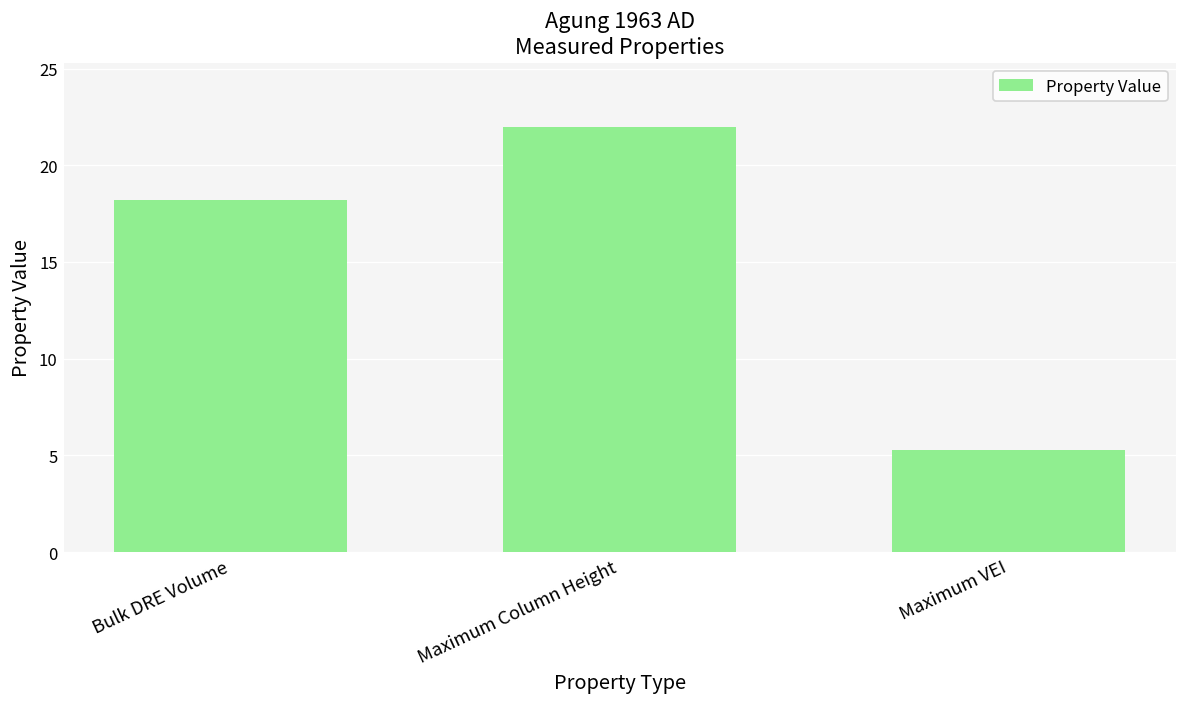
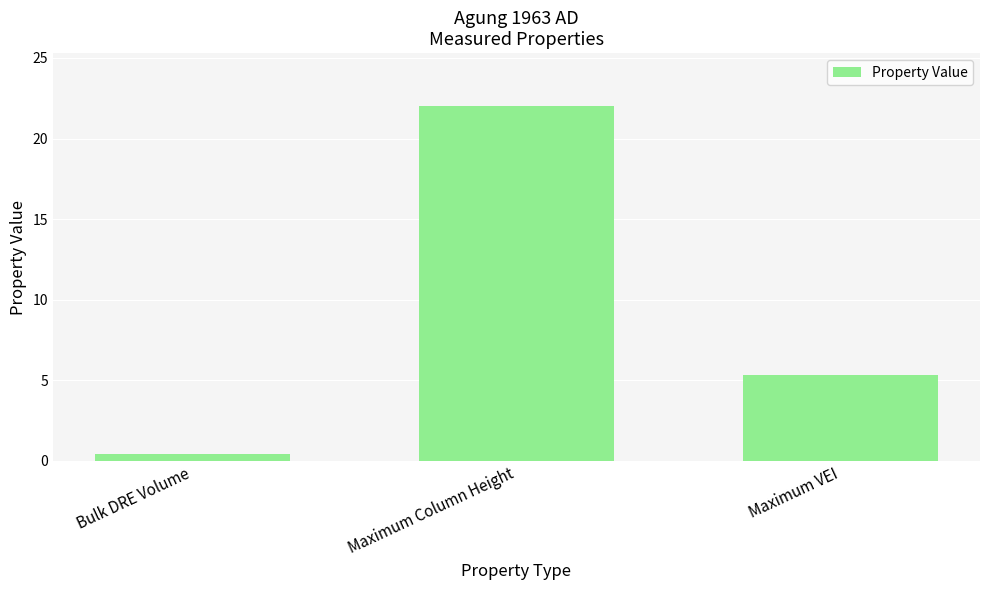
  {
-   "Bulk DRE Volume": 18.2,
+   "Bulk DRE Volume": 0.4,
    "Maximum Column Height": 22.0,
    "Maximum VEI": 5.3
  }
